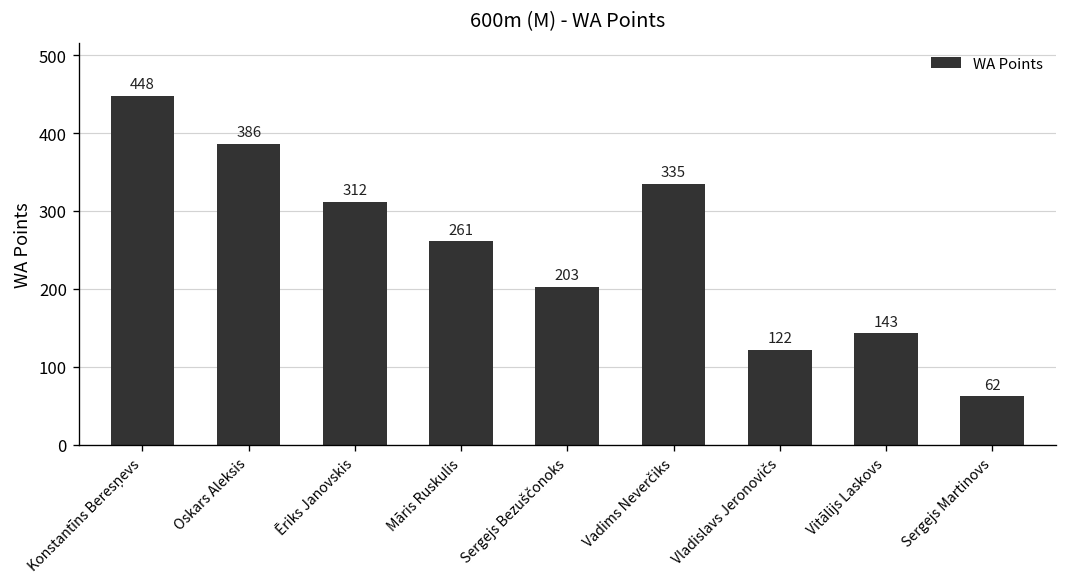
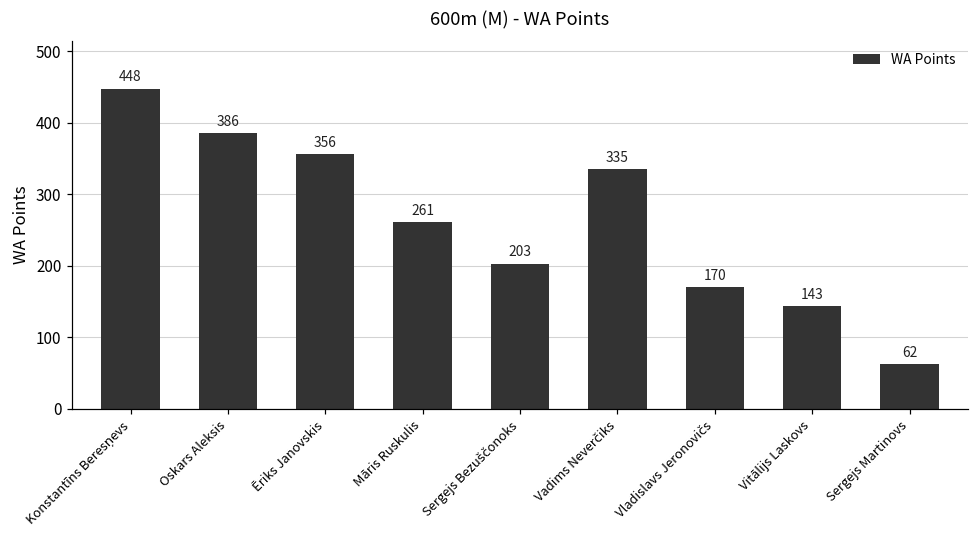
  {
    "Konstantīns Beresņevs": 448,
    "Oskars Aleksis": 386,
-   "Ēriks Janovskis": 312,
+   "Ēriks Janovskis": 356,
    "Māris Ruskulis": 261,
    "Sergejs Bezuščonoks": 203,
    "Vadims Neverčiks": 335,
-   "Vladislavs Jeronovičs": 122,
+   "Vladislavs Jeronovičs": 170,
    "Vitālijs Laskovs": 143,
    "Sergejs Martinovs": 62
  }
